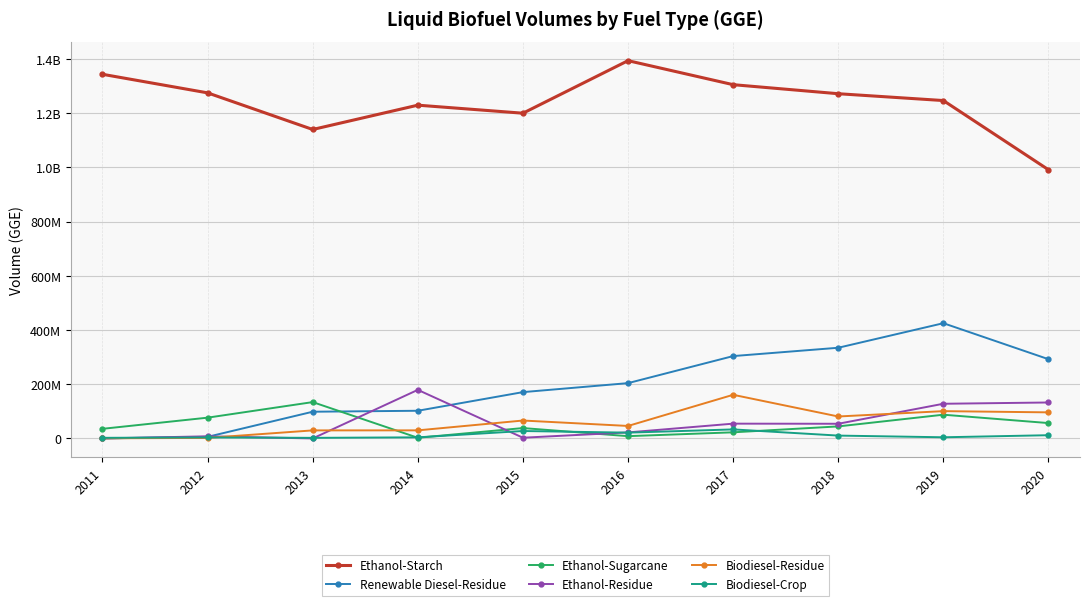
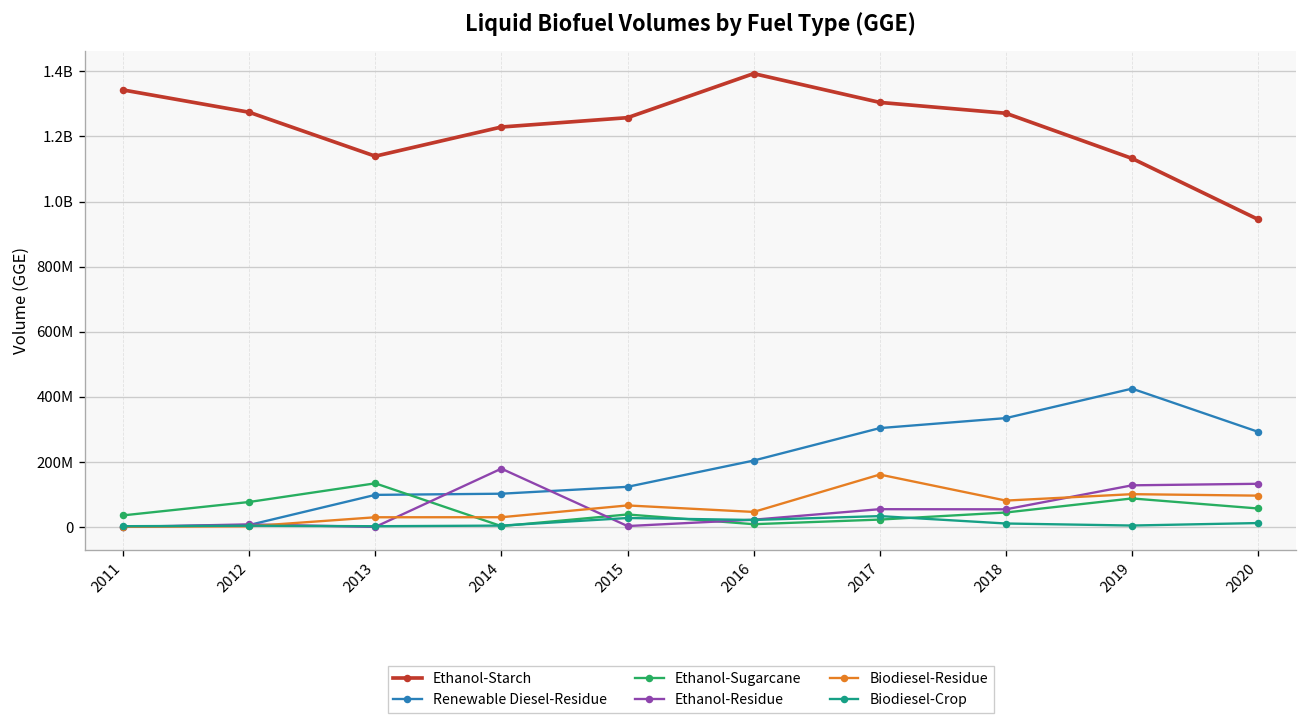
  {
    "Ethanol-Starch": {
      "2011": 1340000000,
      "2012": 1270000000,
      "2013": 1140000000,
      "2014": 1230000000,
-     "2015": 1200000000,
+     "2015": 1260000000,
      "2016": 1390000000,
      "2017": 1300000000,
      "2018": 1270000000,
-     "2019": 1250000000,
-     "2020": 990000000
+     "2019": 1130000000,
+     "2020": 950000000
    },
    "Renewable Diesel-Residue": {
      "2013": 100000000,
      "2014": 100000000,
-     "2015": 170000000,
+     "2015": 120000000,
      "2016": 200000000,
      "2017": 300000000,
      "2018": 330000000,
      "2019": 430000000,
      "2020": 290000000
    },
    "Ethanol-Residue": {
      "2014": 180000000,
      "2015": 0,
      "2017": 50000000,
      "2018": 50000000,
      "2019": 130000000,
      "2020": 130000000
    },
    "Biodiesel-Residue": {
      "2013": 30000000,
      "2014": 30000000,
      "2015": 70000000,
      "2016": 50000000,
      "2017": 160000000,
      "2018": 80000000,
      "2019": 100000000,
      "2020": 100000000
    }
  }
